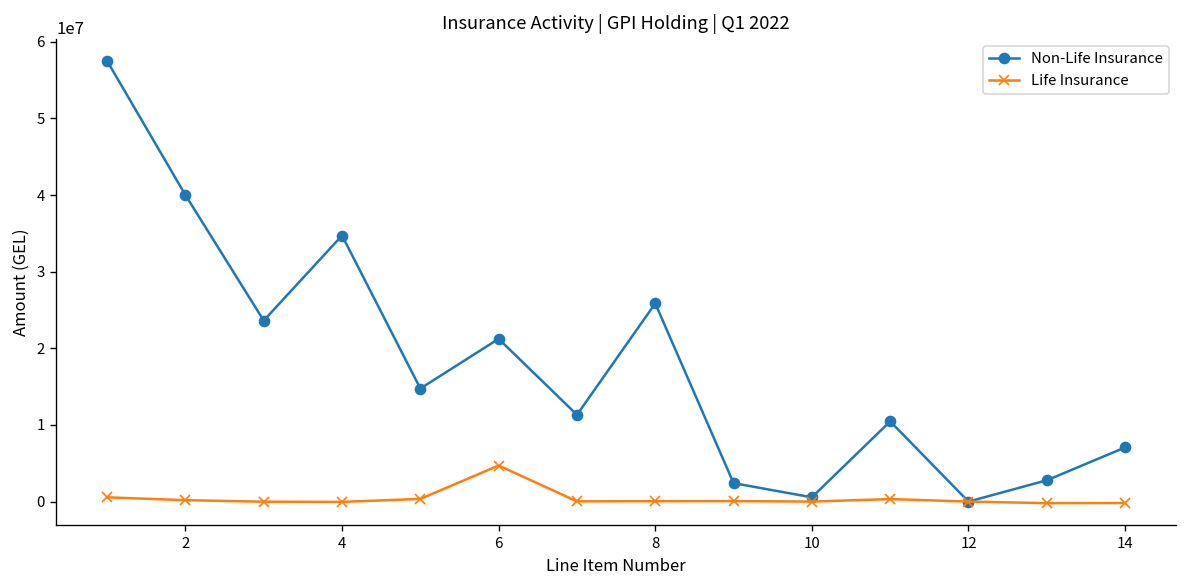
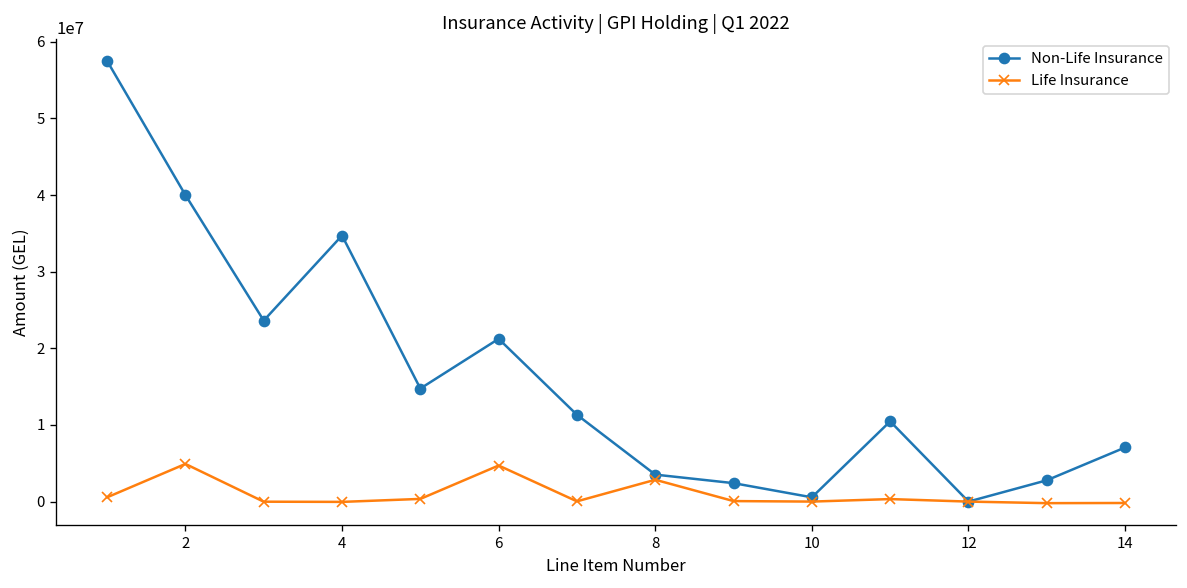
  {
    "Non-Life Insurance": {
      "2": 40000000,
      "4": 35000000,
      "6": 21000000,
-     "8": 26000000,
+     "8": 4000000,
      "10": 1000000,
      "14": 7000000
    },
    "Life Insurance": {
-     "2": 0,
+     "2": 5000000,
      "4": 0,
      "6": 5000000,
-     "8": 0,
+     "8": 3000000,
      "10": 0,
      "14": 0
    }
  }
